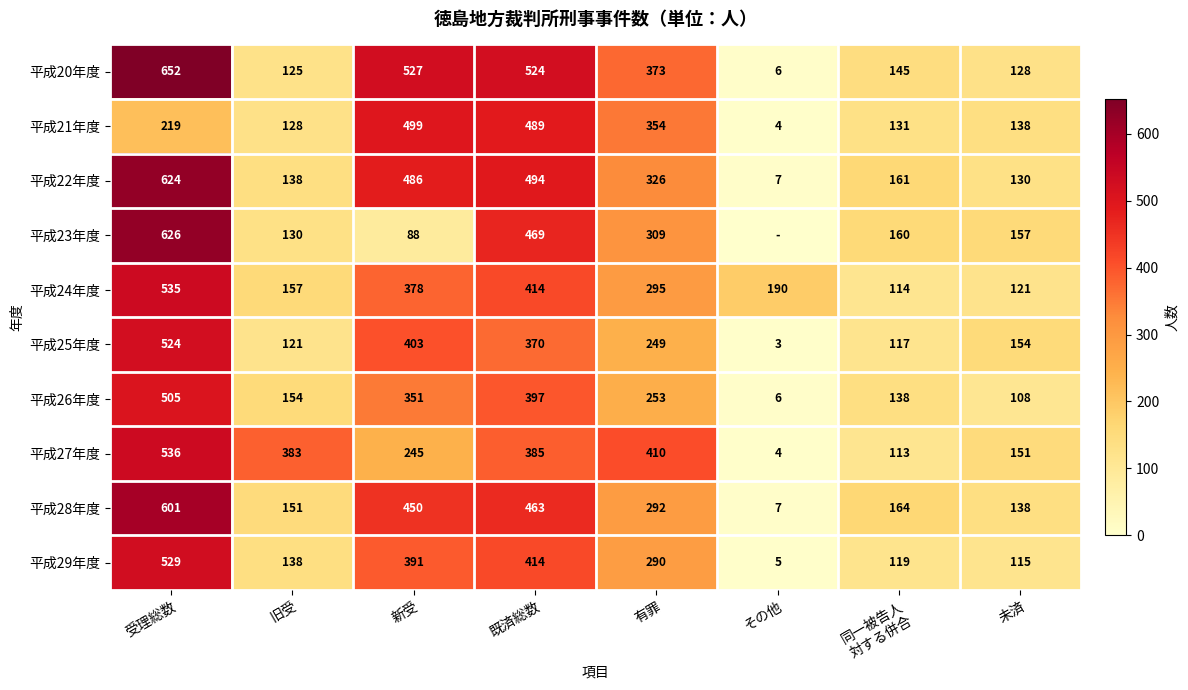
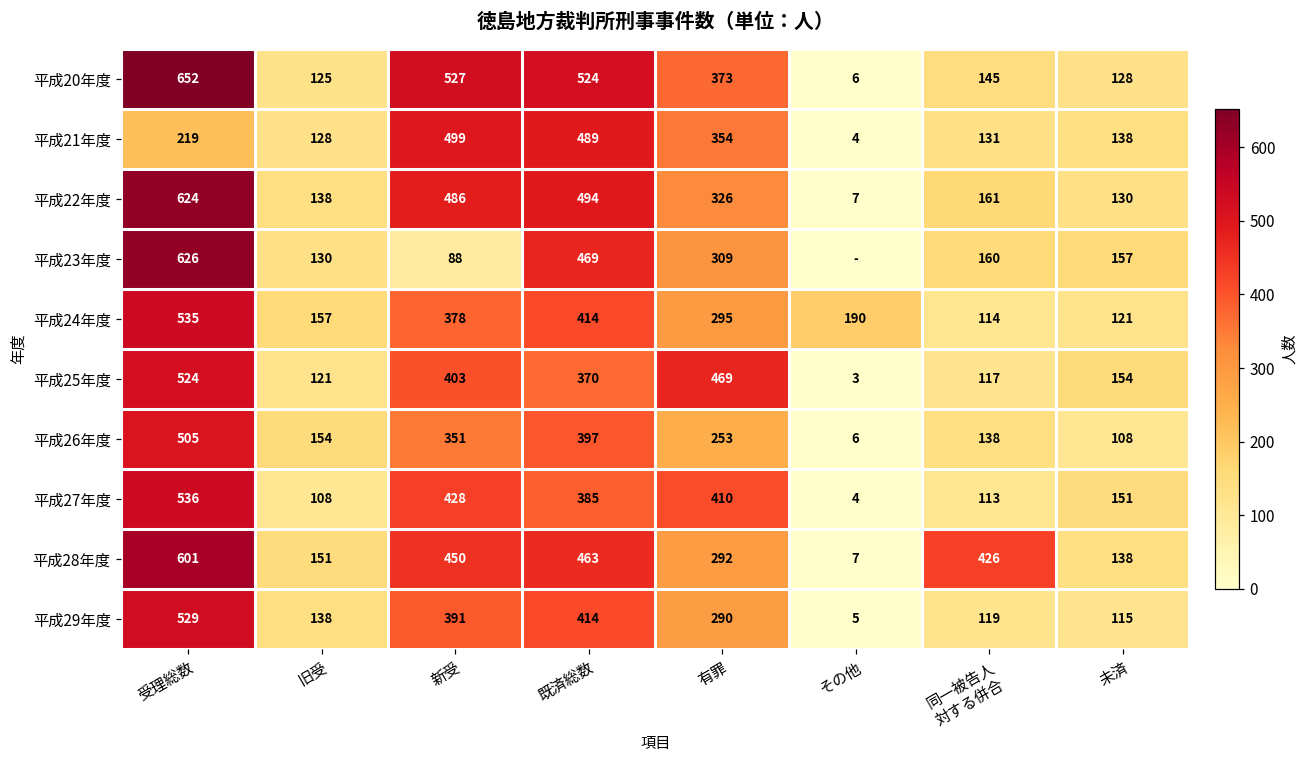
  {
    "平成20年度": {
      "受理総数": 652,
      "旧受": 125,
      "新受": 527,
      "既済総数": 524,
      "有罪": 373,
      "その他": 6,
      "同一被告人 対する併合": 145,
      "未済": 128
    },
    "平成21年度": {
      "受理総数": 219,
      "旧受": 128,
      "新受": 499,
      "既済総数": 489,
      "有罪": 354,
      "その他": 4,
      "同一被告人 対する併合": 131,
      "未済": 138
    },
    "平成22年度": {
      "受理総数": 624,
      "旧受": 138,
      "新受": 486,
      "既済総数": 494,
      "有罪": 326,
      "その他": 7,
      "同一被告人 対する併合": 161,
      "未済": 130
    },
    "平成23年度": {
      "受理総数": 626,
      "旧受": 130,
      "新受": 88,
      "既済総数": 469,
      "有罪": 309,
      "同一被告人 対する併合": 160,
      "未済": 157
    },
    "平成24年度": {
      "受理総数": 535,
      "旧受": 157,
      "新受": 378,
      "既済総数": 414,
      "有罪": 295,
      "その他": 190,
      "同一被告人 対する併合": 114,
      "未済": 121
    },
    "平成25年度": {
      "受理総数": 524,
      "旧受": 121,
      "新受": 403,
      "既済総数": 370,
-     "有罪": 249,
+     "有罪": 469,
      "その他": 3,
      "同一被告人 対する併合": 117,
      "未済": 154
    },
    "平成26年度": {
      "受理総数": 505,
      "旧受": 154,
      "新受": 351,
      "既済総数": 397,
      "有罪": 253,
      "その他": 6,
      "同一被告人 対する併合": 138,
      "未済": 108
    },
    "平成27年度": {
      "受理総数": 536,
-     "旧受": 383,
-     "新受": 245,
+     "旧受": 108,
+     "新受": 428,
      "既済総数": 385,
      "有罪": 410,
      "その他": 4,
      "同一被告人 対する併合": 113,
      "未済": 151
    },
    "平成28年度": {
      "受理総数": 601,
      "旧受": 151,
      "新受": 450,
      "既済総数": 463,
      "有罪": 292,
      "その他": 7,
-     "同一被告人 対する併合": 164,
+     "同一被告人 対する併合": 426,
      "未済": 138
    },
    "平成29年度": {
      "受理総数": 529,
      "旧受": 138,
      "新受": 391,
      "既済総数": 414,
      "有罪": 290,
      "その他": 5,
      "同一被告人 対する併合": 119,
      "未済": 115
    }
  }
